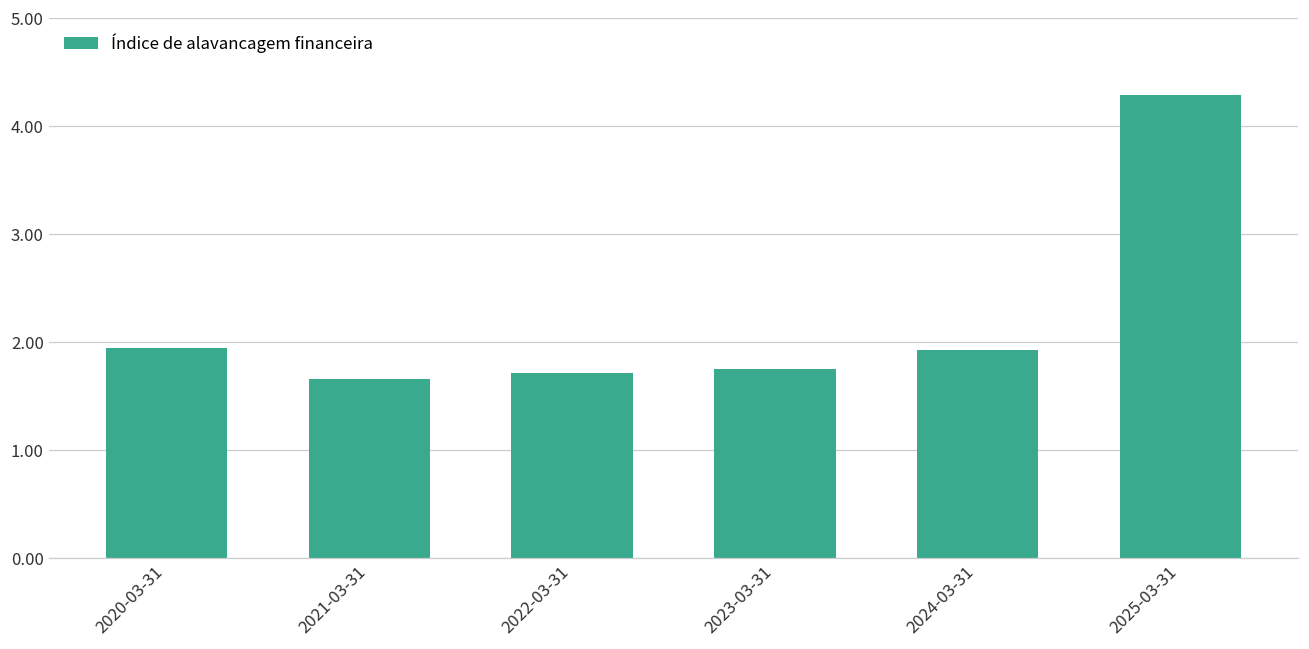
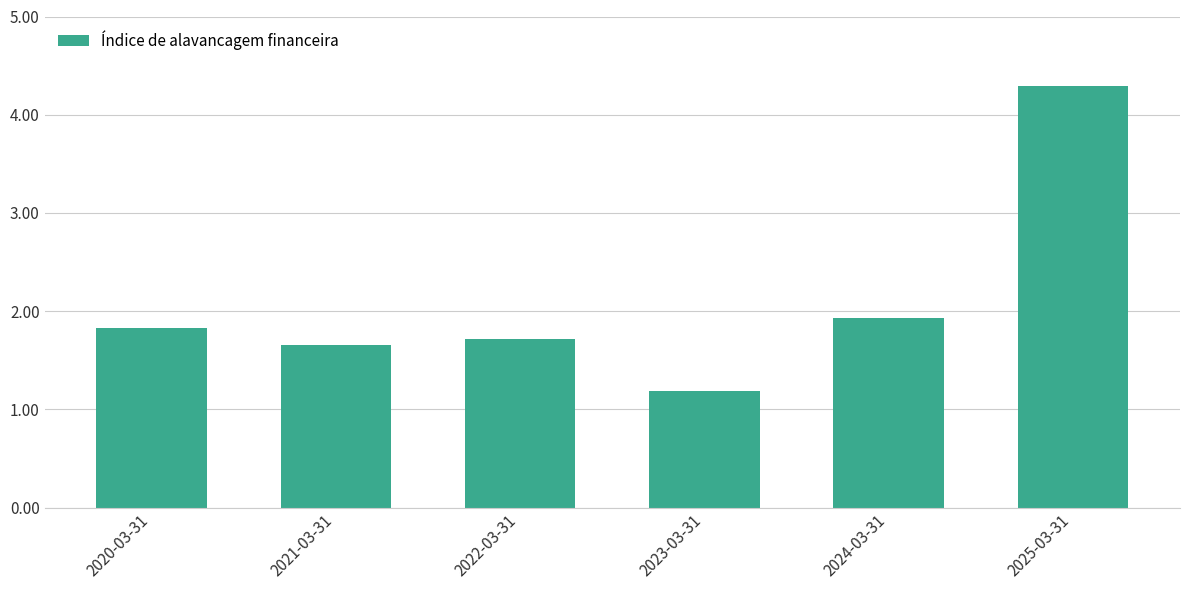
  {
-   "2020-03-31": 2.0,
+   "2020-03-31": 1.8,
    "2021-03-31": 1.7,
    "2022-03-31": 1.7,
-   "2023-03-31": 1.8,
+   "2023-03-31": 1.2,
    "2024-03-31": 1.9,
    "2025-03-31": 4.3
  }
